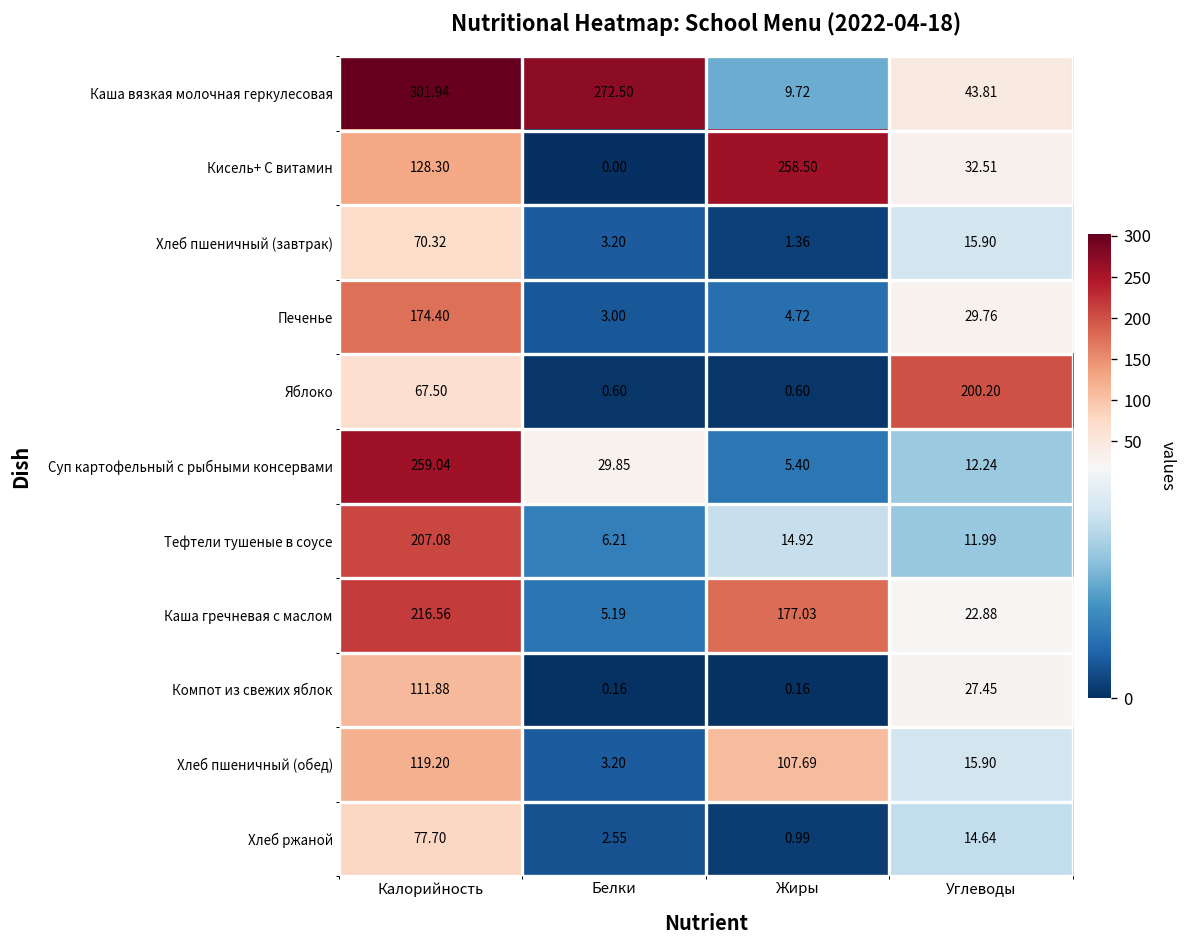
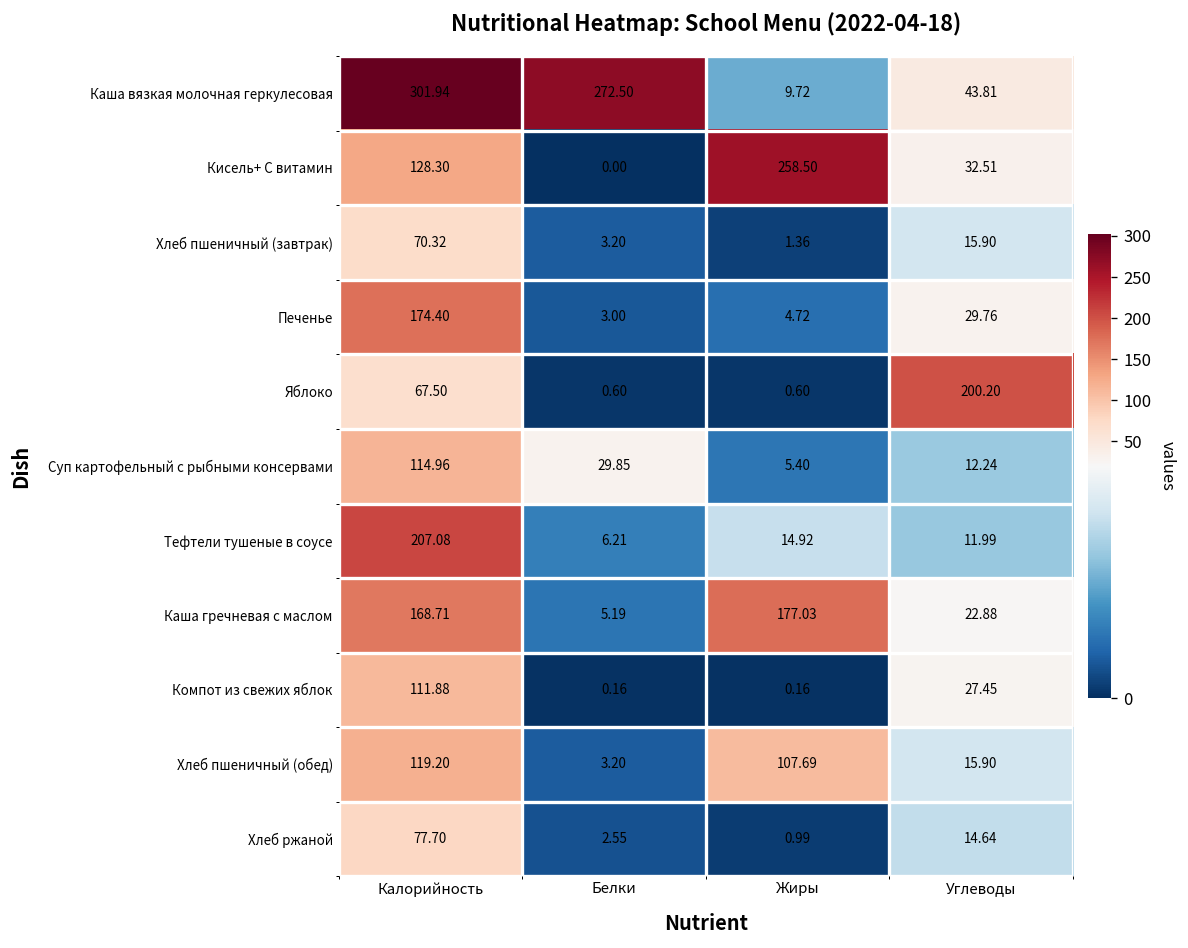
  {
    "Каша вязкая молочная геркулесовая": {
      "Калорийность": 301.94,
      "Белки": 272.50,
      "Жиры": 9.72,
      "Углеводы": 43.81
    },
    "Кисель+ С витамин": {
      "Калорийность": 128.30,
      "Белки": 0.00,
      "Жиры": 258.50,
      "Углеводы": 32.51
    },
    "Хлеб пшеничный (завтрак)": {
      "Калорийность": 70.32,
      "Белки": 3.20,
      "Жиры": 1.36,
      "Углеводы": 15.90
    },
    "Печенье": {
      "Калорийность": 174.40,
      "Белки": 3.00,
      "Жиры": 4.72,
      "Углеводы": 29.76
    },
    "Яблоко": {
      "Калорийность": 67.50,
      "Белки": 0.60,
      "Жиры": 0.60,
      "Углеводы": 200.20
    },
    "Суп картофельный с рыбными консервами": {
-     "Калорийность": 259.04,
+     "Калорийность": 114.96,
      "Белки": 29.85,
      "Жиры": 5.40,
      "Углеводы": 12.24
    },
    "Тефтели тушеные в соусе": {
      "Калорийность": 207.08,
      "Белки": 6.21,
      "Жиры": 14.92,
      "Углеводы": 11.99
    },
    "Каша гречневая с маслом": {
-     "Калорийность": 216.56,
+     "Калорийность": 168.71,
      "Белки": 5.19,
      "Жиры": 177.03,
      "Углеводы": 22.88
    },
    "Компот из свежих яблок": {
      "Калорийность": 111.88,
      "Белки": 0.16,
      "Жиры": 0.16,
      "Углеводы": 27.45
    },
    "Хлеб пшеничный (обед)": {
      "Калорийность": 119.20,
      "Белки": 3.20,
      "Жиры": 107.69,
      "Углеводы": 15.90
    },
    "Хлеб ржаной": {
      "Калорийность": 77.70,
      "Белки": 2.55,
      "Жиры": 0.99,
      "Углеводы": 14.64
    }
  }
